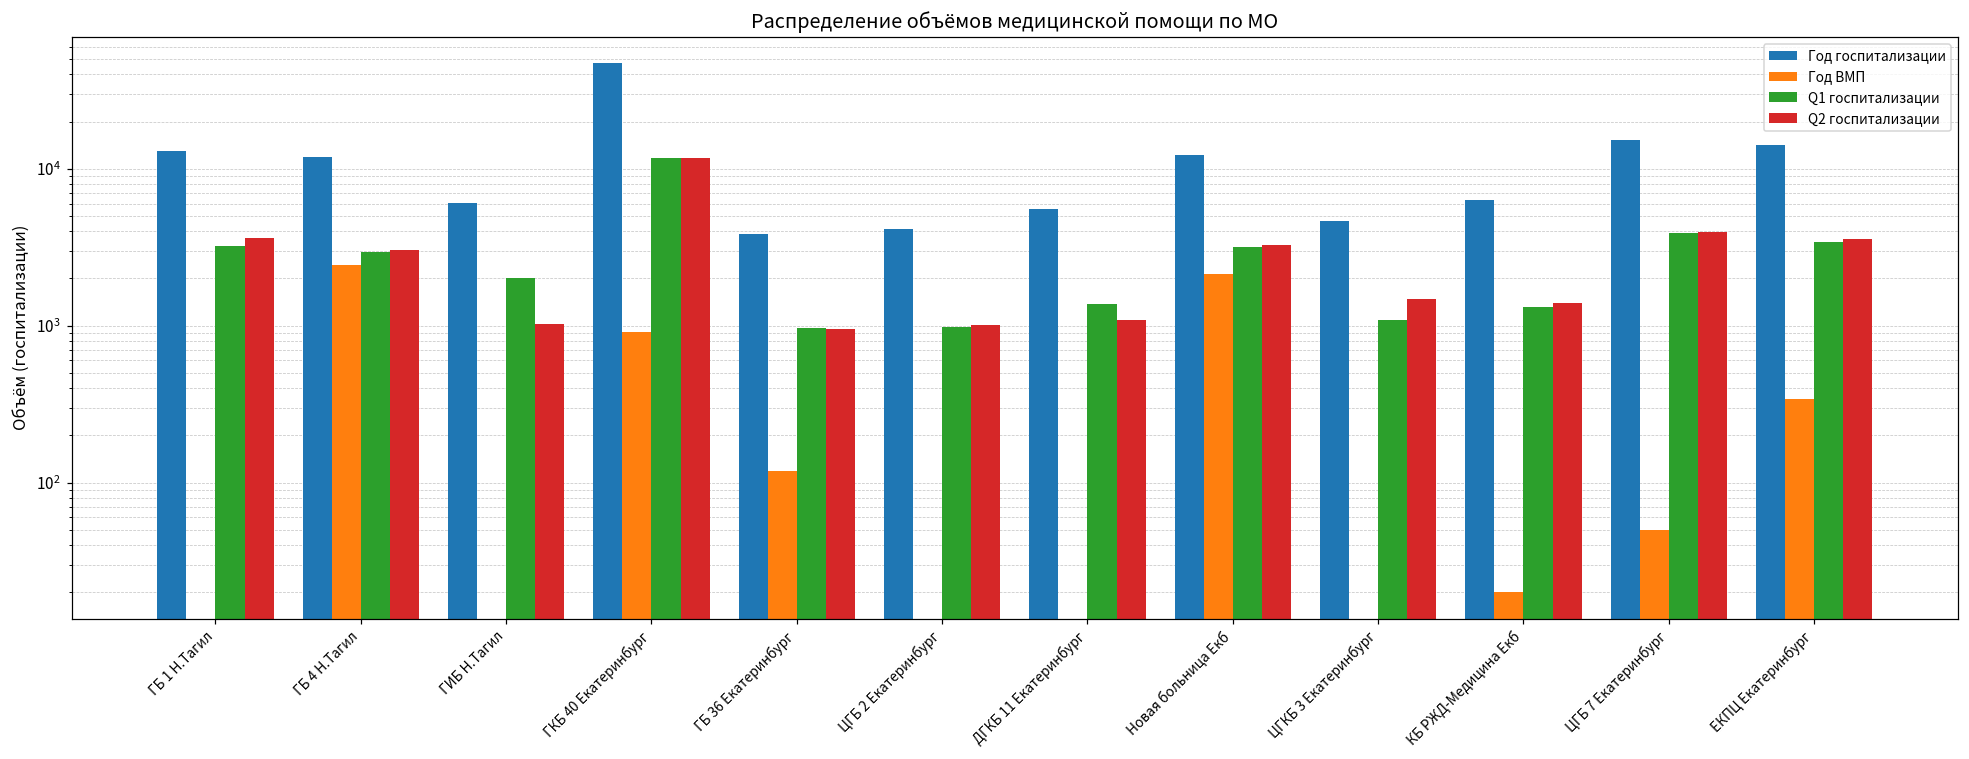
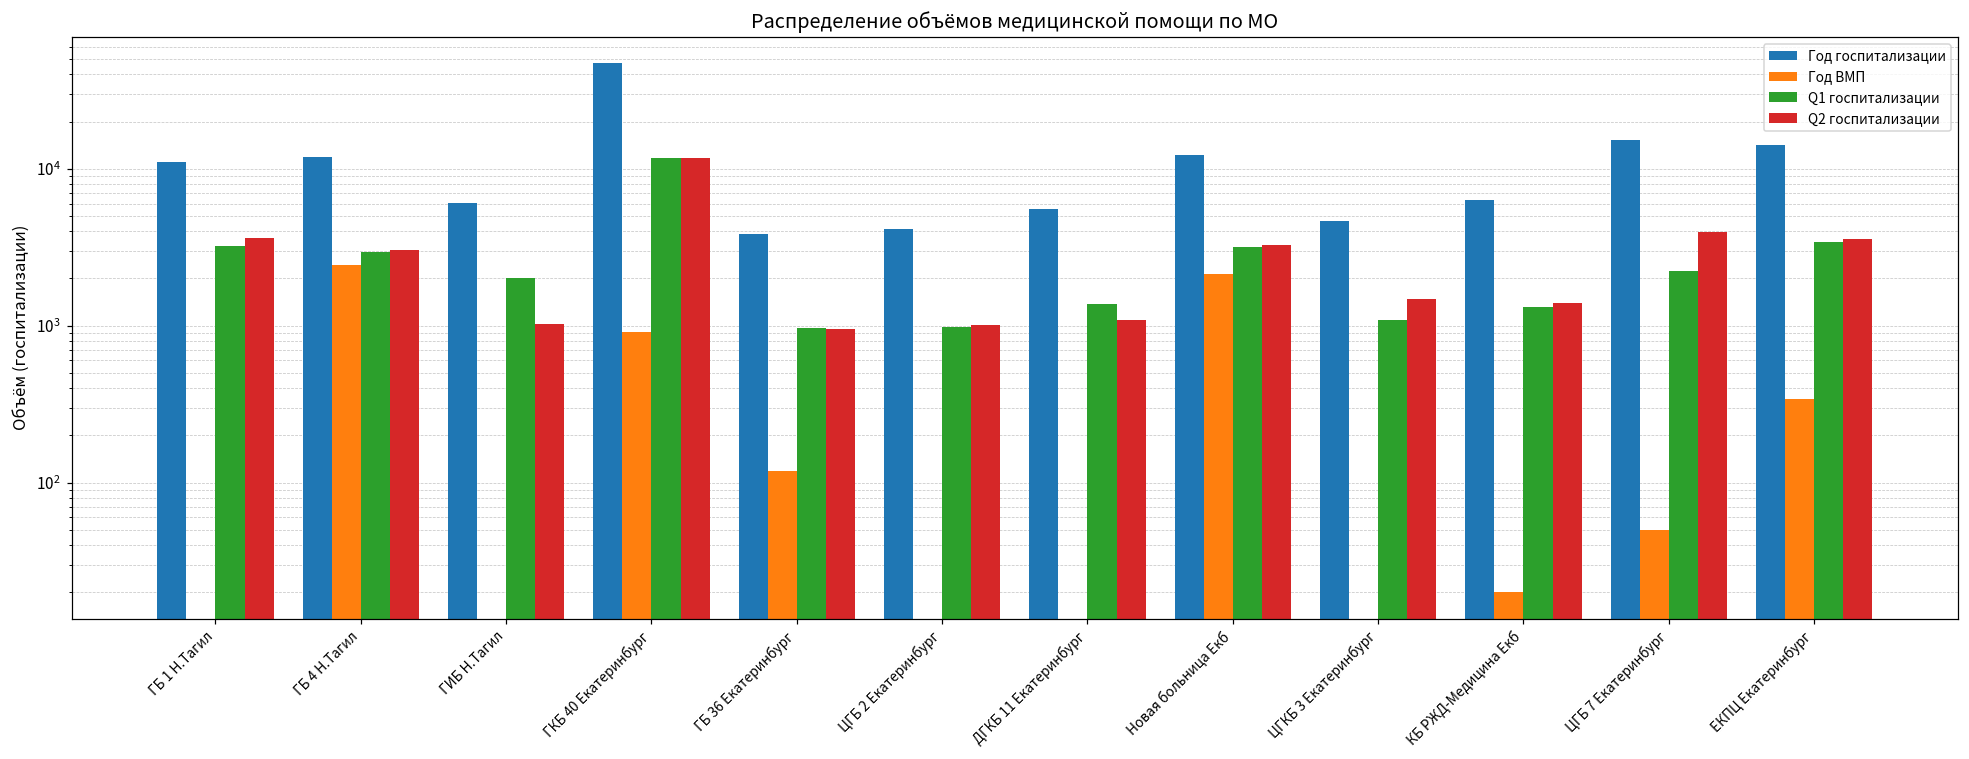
  {
    "Год госпитализации": {
-     "ГБ 1 Н.Тагил": 13000,
+     "ГБ 1 Н.Тагил": 11000,
      "ГБ 4 Н.Тагил": 12000,
      "ГИБ Н.Тагил": 6100,
      "ГКБ 40 Екатеринбург": 47000,
      "ГБ 36 Екатеринбург": 3800,
      "ЦГБ 2 Екатеринбург": 4100,
      "ДГКБ 11 Екатеринбург": 5600,
      "Новая больница Екб": 12000,
      "ЦГКБ 3 Екатеринбург": 4700,
      "КБ РЖД-Медицина Екб": 6000,
      "ЦГБ 7 Екатеринбург": 15000,
      "ЕКПЦ Екатеринбург": 14000
    },
    "Год ВМП": {
      "ГБ 4 Н.Тагил": 2400,
      "ГКБ 40 Екатеринбург": 900,
      "ГБ 36 Екатеринбург": 120,
      "Новая больница Екб": 2200,
      "КБ РЖД-Медицина Екб": 20,
      "ЦГБ 7 Екатеринбург": 50,
      "ЕКПЦ Екатеринбург": 340
    },
    "Q1 госпитализации": {
      "ГБ 1 Н.Тагил": 3200,
      "ГБ 4 Н.Тагил": 3000,
      "ГИБ Н.Тагил": 2000,
      "ГКБ 40 Екатеринбург": 12000,
      "ГБ 36 Екатеринбург": 1000,
      "ЦГБ 2 Екатеринбург": 1000,
      "ДГКБ 11 Екатеринбург": 1400,
      "Новая больница Екб": 3200,
      "ЦГКБ 3 Екатеринбург": 1100,
      "КБ РЖД-Медицина Екб": 1300,
-     "ЦГБ 7 Екатеринбург": 3900,
+     "ЦГБ 7 Екатеринбург": 2200,
      "ЕКПЦ Екатеринбург": 3400
    },
    "Q2 госпитализации": {
      "ГБ 1 Н.Тагил": 3600,
      "ГБ 4 Н.Тагил": 3100,
      "ГИБ Н.Тагил": 1000,
      "ГКБ 40 Екатеринбург": 12000,
      "ГБ 36 Екатеринбург": 1000,
      "ЦГБ 2 Екатеринбург": 1000,
      "ДГКБ 11 Екатеринбург": 1100,
      "Новая больница Екб": 3300,
      "ЦГКБ 3 Екатеринбург": 1500,
      "КБ РЖД-Медицина Екб": 1400,
      "ЦГБ 7 Екатеринбург": 3900,
      "ЕКПЦ Екатеринбург": 3600
    }
  }
